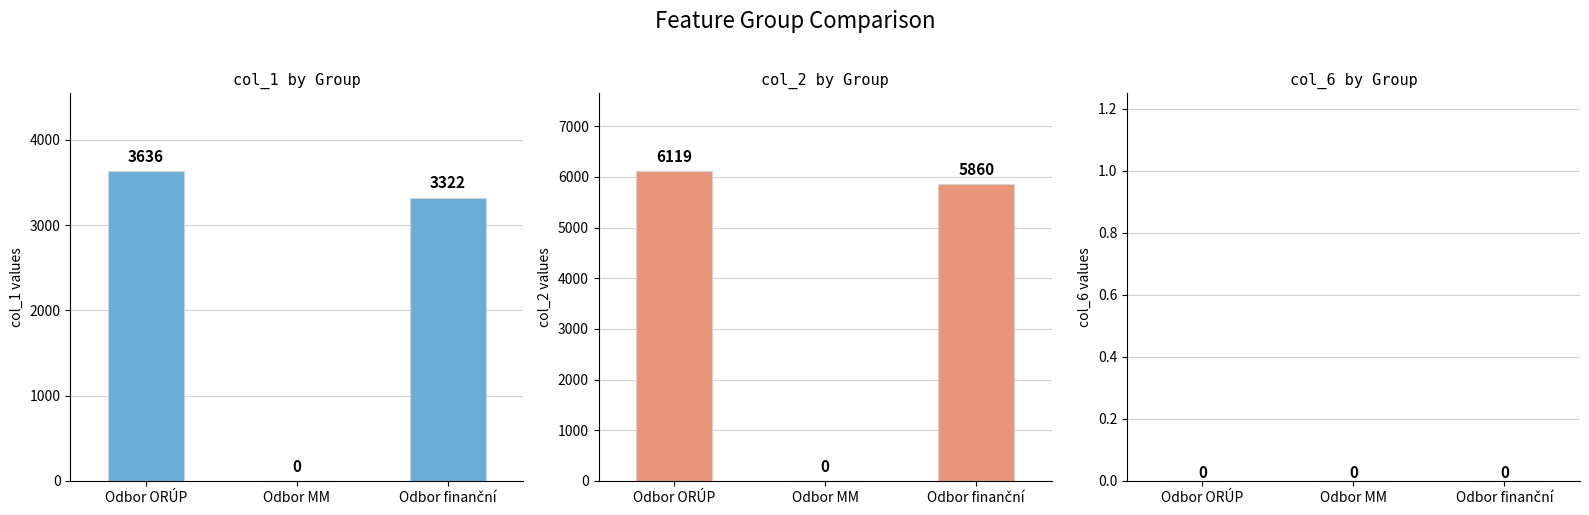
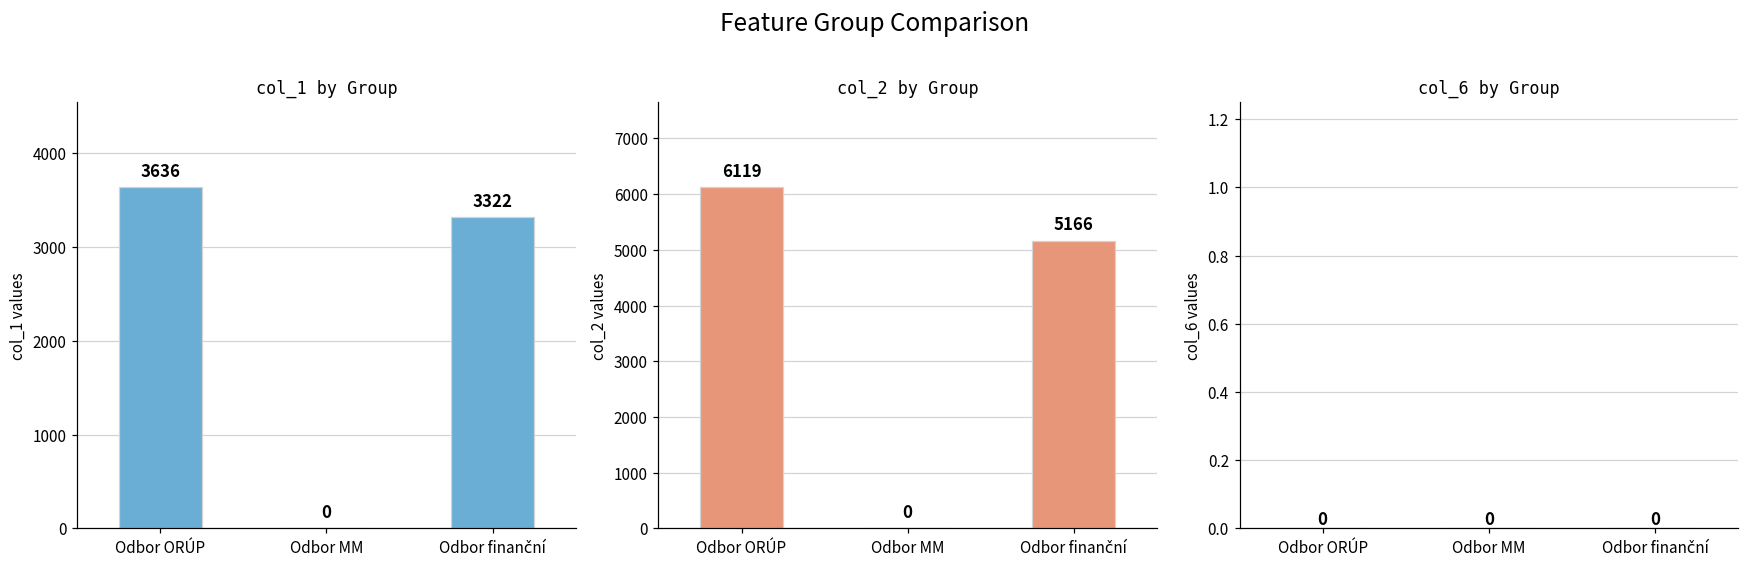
  {
    "col_1 by Group": {
      "Odbor ORÚP": 3636,
      "Odbor MM": 0,
      "Odbor finanční": 3322
    },
    "col_2 by Group": {
      "Odbor ORÚP": 6119,
      "Odbor MM": 0,
-     "Odbor finanční": 5860
+     "Odbor finanční": 5166
    },
    "col_6 by Group": {
      "Odbor ORÚP": 0,
      "Odbor MM": 0,
      "Odbor finanční": 0
    }
  }
